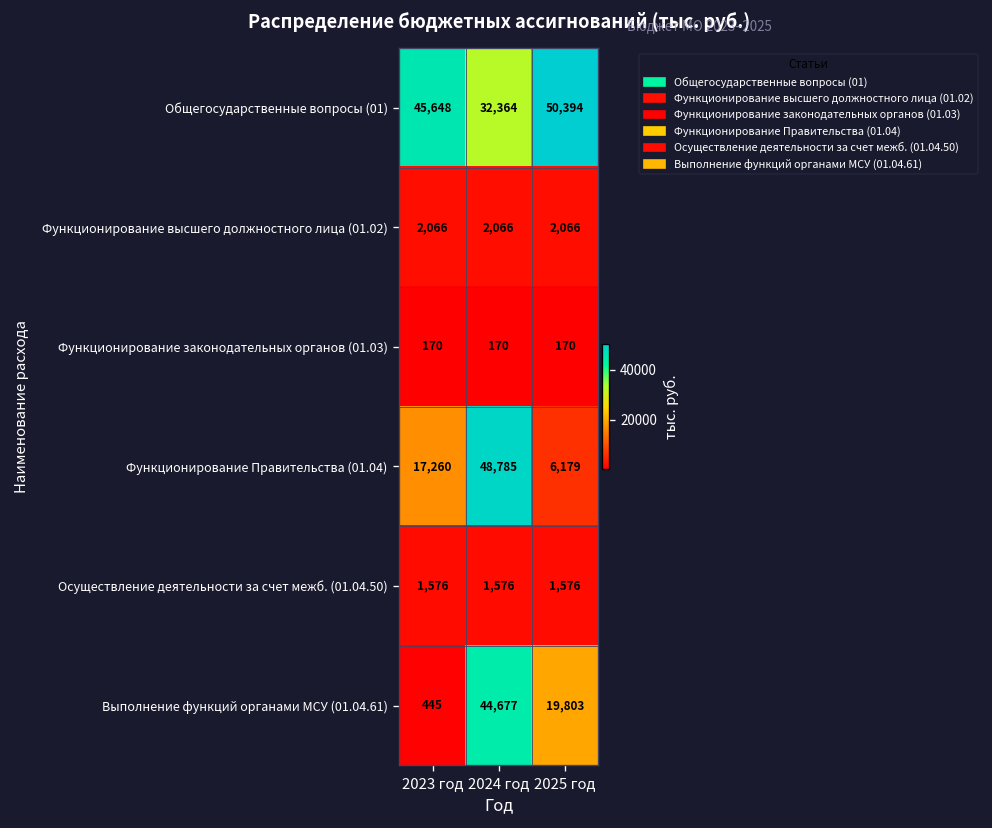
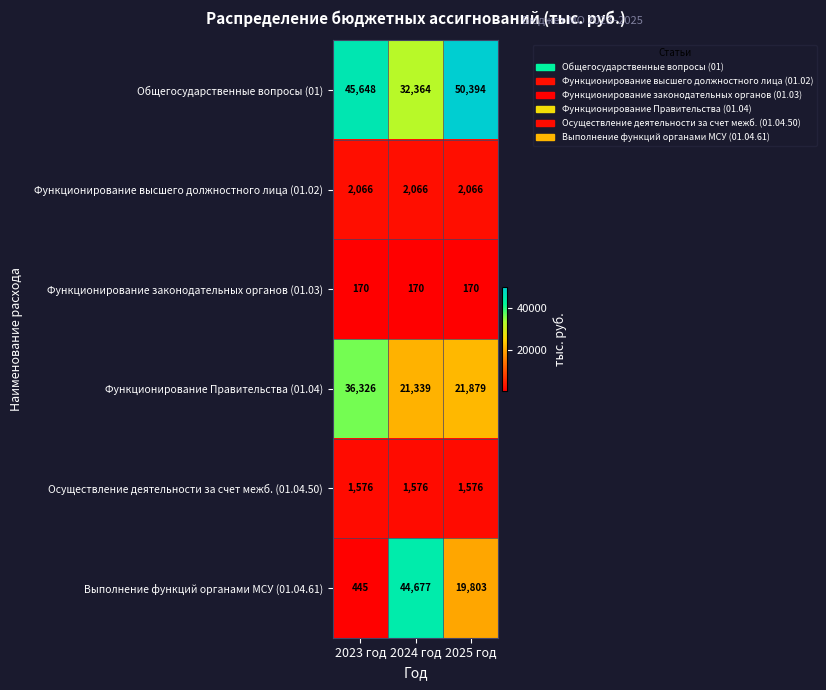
  {
    "Общегосударственные вопросы (01)": {
      "2023 год": "45,648",
      "2024 год": "32,364",
      "2025 год": "50,394"
    },
    "Функционирование высшего должностного лица (01.02)": {
      "2023 год": "2,066",
      "2024 год": "2,066",
      "2025 год": "2,066"
    },
    "Функционирование законодательных органов (01.03)": {
      "2023 год": "170",
      "2024 год": "170",
      "2025 год": "170"
    },
    "Функционирование Правительства (01.04)": {
-     "2023 год": "17,260",
-     "2024 год": "48,785",
-     "2025 год": "6,179"
+     "2023 год": "36,326",
+     "2024 год": "21,339",
+     "2025 год": "21,879"
    },
    "Осуществление деятельности за счет межб. (01.04.50)": {
      "2023 год": "1,576",
      "2024 год": "1,576",
      "2025 год": "1,576"
    },
    "Выполнение функций органами МСУ (01.04.61)": {
      "2023 год": "445",
      "2024 год": "44,677",
      "2025 год": "19,803"
    }
  }
